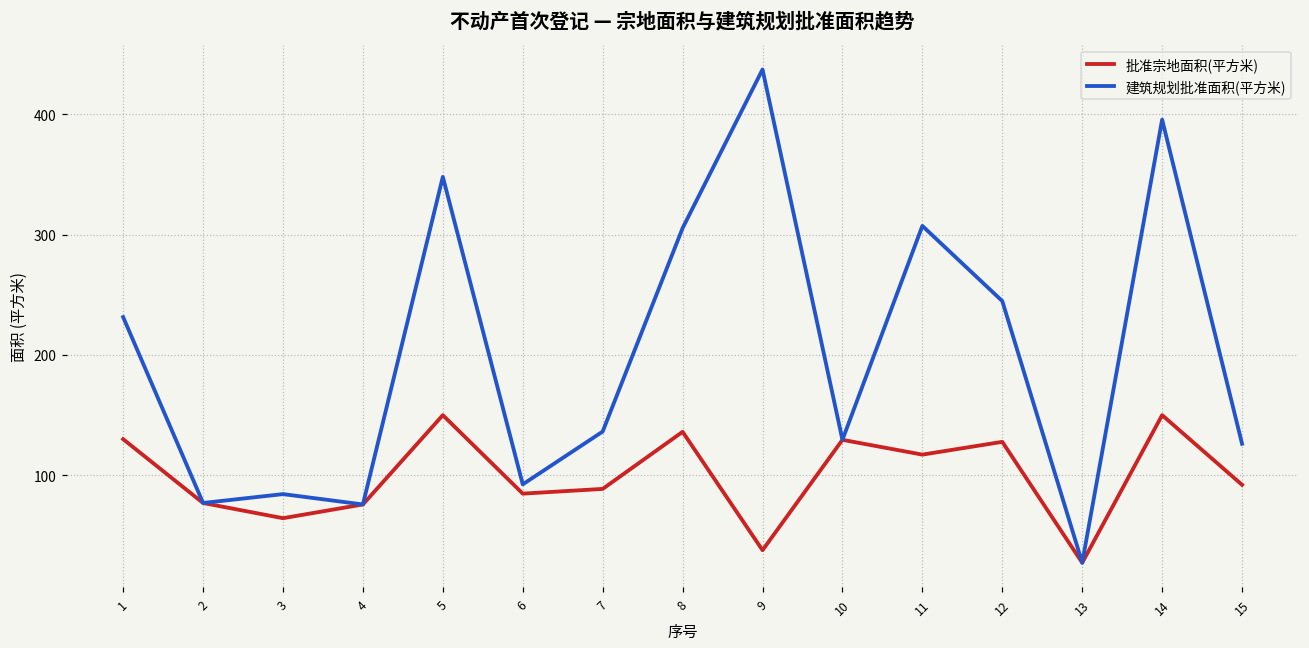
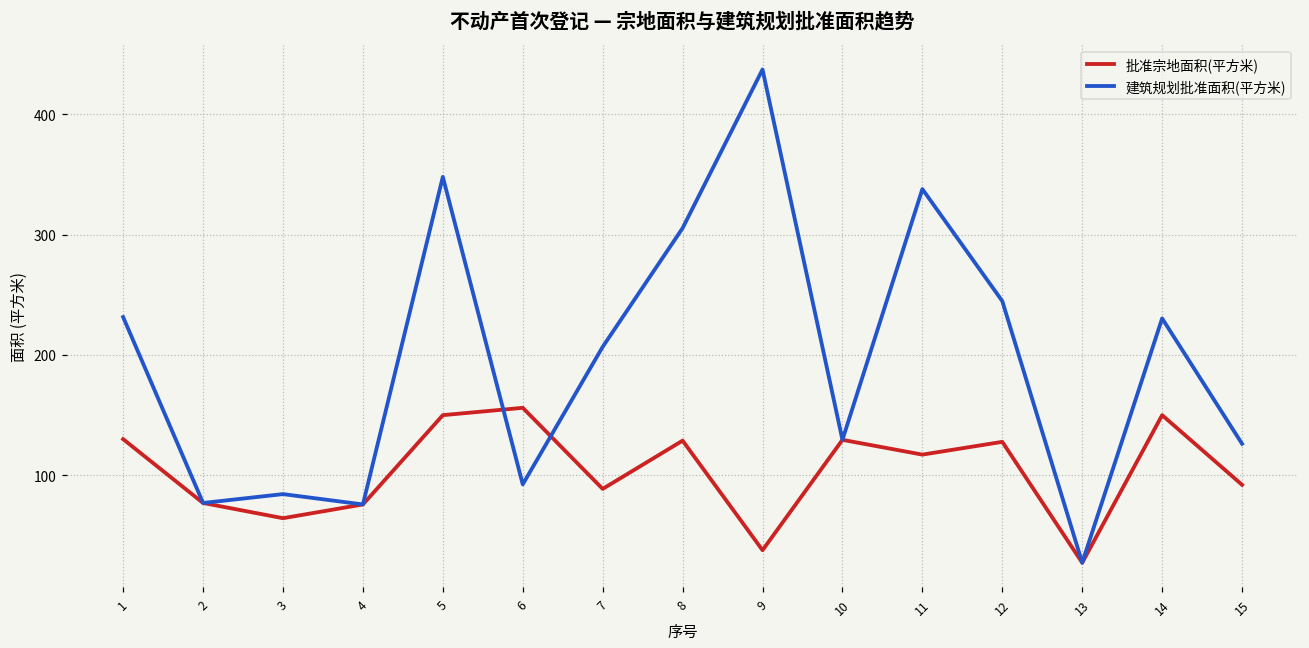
  {
    "批准宗地面积(平方米)": {
      "1": 130,
      "3": 64,
      "5": 150,
-     "6": 85,
+     "6": 156,
      "7": 89,
-     "8": 136,
+     "8": 129,
      "9": 38,
      "11": 117,
      "12": 128,
      "14": 150,
      "15": 92
    },
    "建筑规划批准面积(平方米)": {
      "1": 231,
      "3": 84,
      "5": 348,
      "6": 93,
-     "7": 136,
+     "7": 207,
      "8": 305,
      "9": 437,
-     "11": 307,
+     "11": 338,
      "12": 245,
-     "14": 396,
+     "14": 230,
      "15": 126
    }
  }
